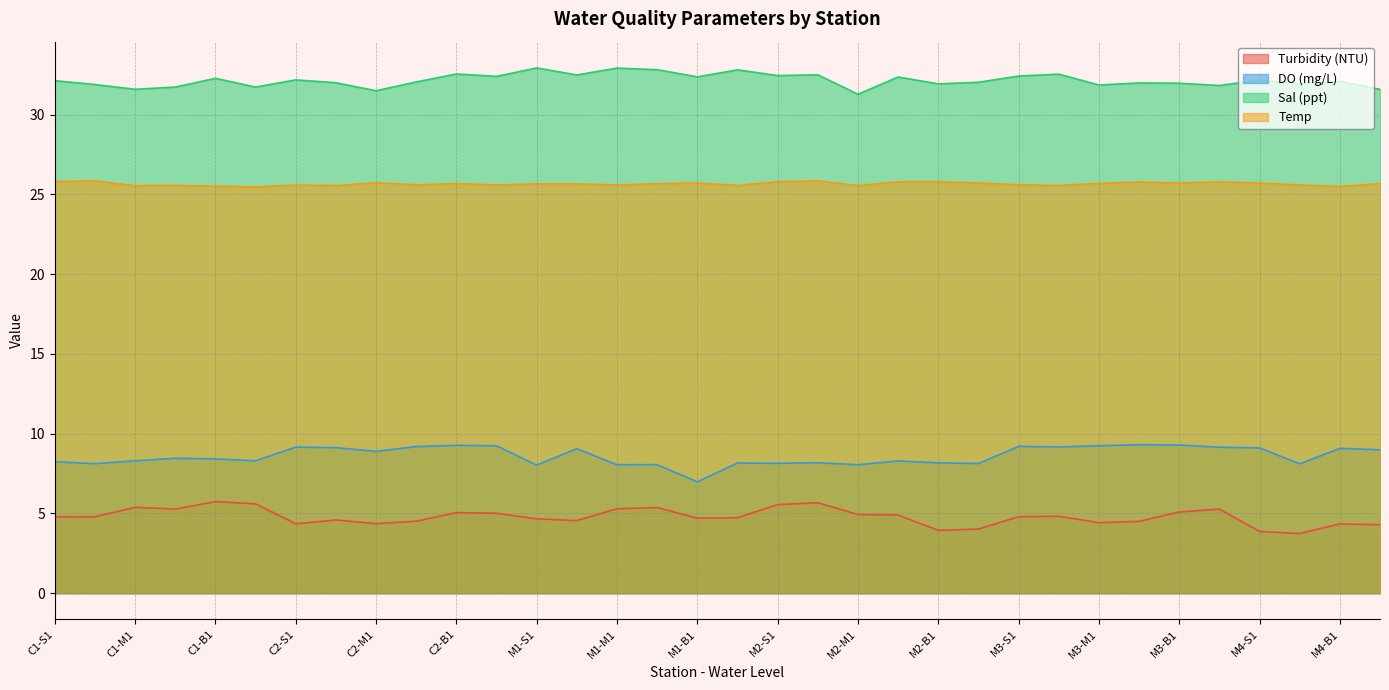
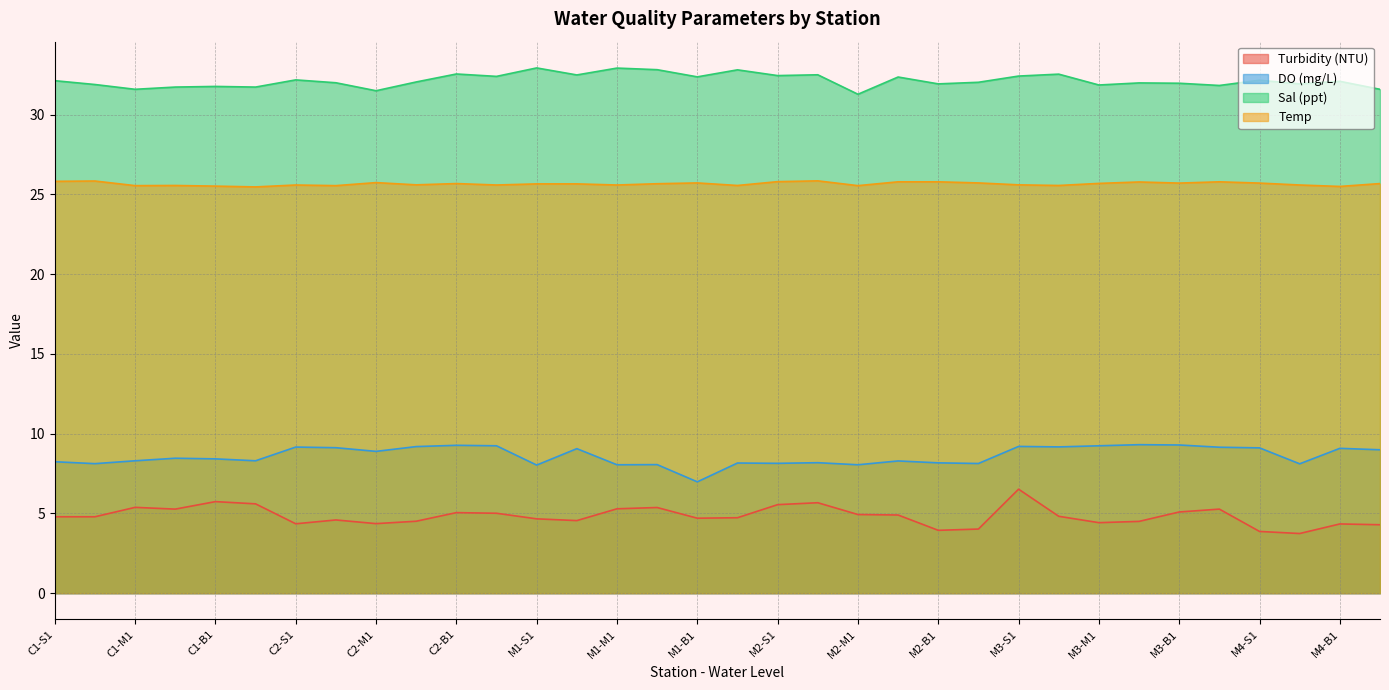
  {
    "Turbidity (NTU)": {
      "C1-S1": 4.8,
      "C1-M1": 5.4,
      "C1-B1": 5.7,
      "C2-S1": 4.4,
      "C2-M1": 4.4,
      "C2-B1": 5.1,
      "M1-S1": 4.7,
      "M1-M1": 5.3,
      "M1-B1": 4.7,
      "M2-S1": 5.6,
      "M2-M1": 4.9,
      "M2-B1": 3.9,
-     "M3-S1": 4.8,
+     "M3-S1": 6.5,
      "M3-M1": 4.4,
      "M3-B1": 5.1,
      "M4-S1": 3.9,
      "M4-B1": 4.3
    },
    "DO (mg/L)": {
      "C1-S1": 8.2,
      "C1-M1": 8.3,
      "C1-B1": 8.4,
      "C2-S1": 9.2,
      "C2-M1": 8.9,
      "C2-B1": 9.3,
      "M1-S1": 8.0,
      "M1-M1": 8.1,
      "M1-B1": 7.0,
      "M2-S1": 8.1,
      "M2-M1": 8.1,
      "M2-B1": 8.2,
      "M3-S1": 9.2,
      "M3-M1": 9.2,
      "M3-B1": 9.3,
      "M4-S1": 9.1,
      "M4-B1": 9.1
    },
    "Sal (ppt)": {
      "C1-S1": 32.1,
      "C1-M1": 31.6,
-     "C1-B1": 32.3,
+     "C1-B1": 31.8,
      "C2-S1": 32.2,
      "C2-M1": 31.5,
      "C2-B1": 32.6,
      "M1-S1": 32.9,
      "M1-M1": 32.9,
      "M1-B1": 32.4,
      "M2-S1": 32.5,
      "M2-M1": 31.3,
      "M2-B1": 31.9,
      "M3-S1": 32.4,
      "M3-M1": 31.9,
      "M3-B1": 32.0
    },
    "Temp": {
      "C1-S1": 25.8,
      "C1-M1": 25.6,
      "C1-B1": 25.5,
      "C2-S1": 25.6,
      "C2-M1": 25.7,
      "C2-B1": 25.7,
      "M1-S1": 25.7,
      "M1-M1": 25.6,
      "M1-B1": 25.7,
      "M2-S1": 25.8,
      "M2-M1": 25.6,
      "M2-B1": 25.8,
      "M3-S1": 25.6,
      "M3-M1": 25.7,
      "M3-B1": 25.7,
      "M4-S1": 25.7,
      "M4-B1": 25.5
    }
  }
